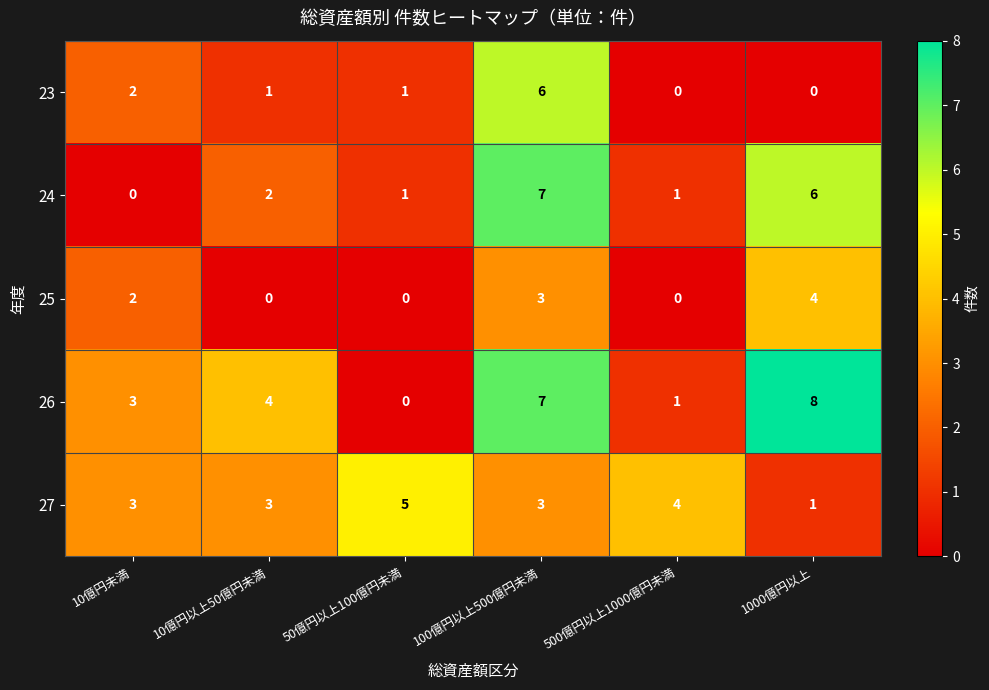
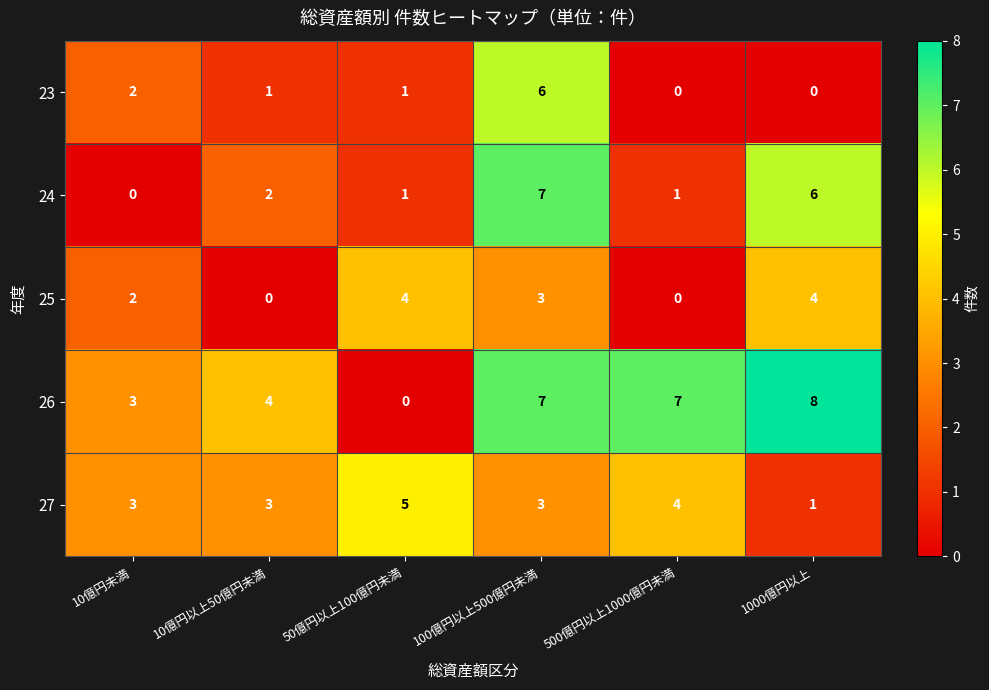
  {
    "23": {
      "10億円未満": 2,
      "10億円以上50億円未満": 1,
      "50億円以上100億円未満": 1,
      "100億円以上500億円未満": 6,
      "500億円以上1000億円未満": 0,
      "1000億円以上": 0
    },
    "24": {
      "10億円未満": 0,
      "10億円以上50億円未満": 2,
      "50億円以上100億円未満": 1,
      "100億円以上500億円未満": 7,
      "500億円以上1000億円未満": 1,
      "1000億円以上": 6
    },
    "25": {
      "10億円未満": 2,
      "10億円以上50億円未満": 0,
-     "50億円以上100億円未満": 0,
+     "50億円以上100億円未満": 4,
      "100億円以上500億円未満": 3,
      "500億円以上1000億円未満": 0,
      "1000億円以上": 4
    },
    "26": {
      "10億円未満": 3,
      "10億円以上50億円未満": 4,
      "50億円以上100億円未満": 0,
      "100億円以上500億円未満": 7,
-     "500億円以上1000億円未満": 1,
+     "500億円以上1000億円未満": 7,
      "1000億円以上": 8
    },
    "27": {
      "10億円未満": 3,
      "10億円以上50億円未満": 3,
      "50億円以上100億円未満": 5,
      "100億円以上500億円未満": 3,
      "500億円以上1000億円未満": 4,
      "1000億円以上": 1
    }
  }
